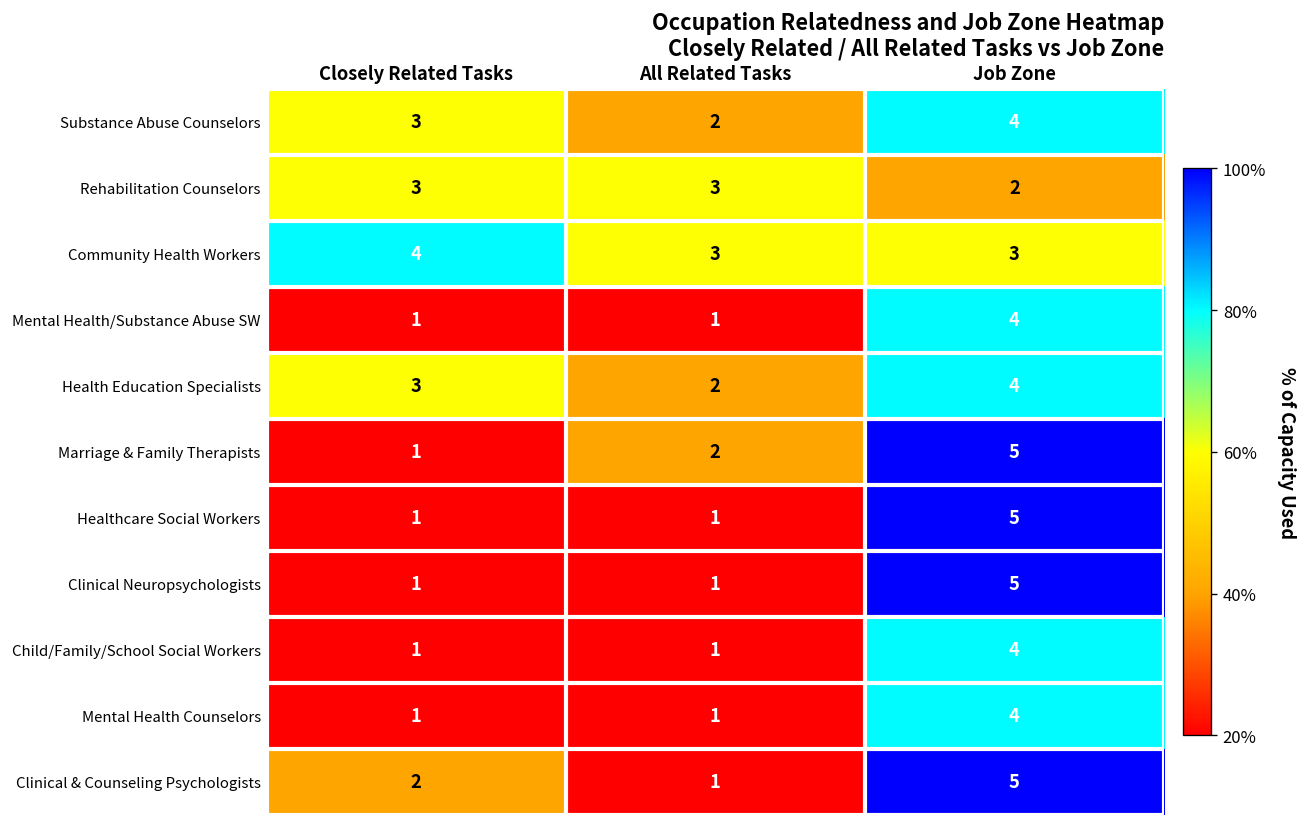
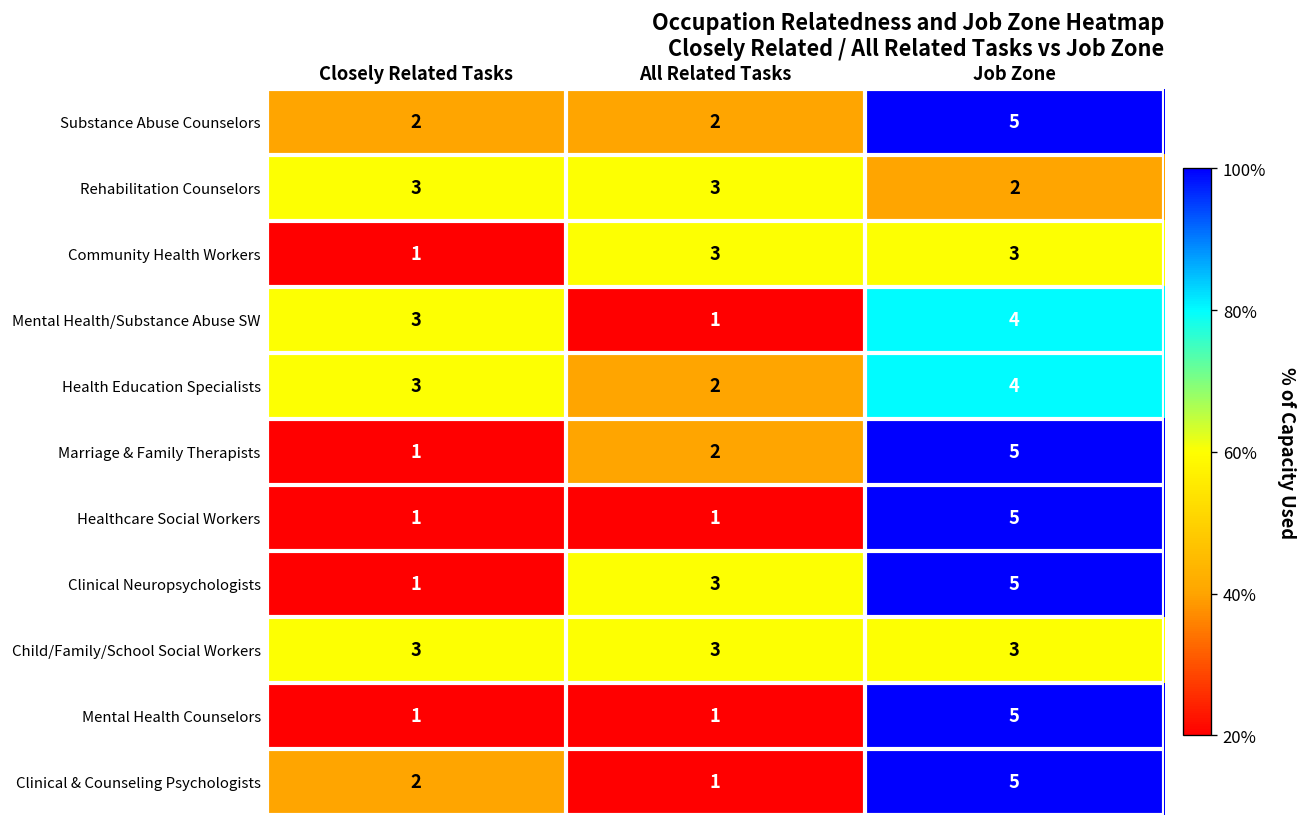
  {
    "Substance Abuse Counselors": {
-     "Closely Related Tasks": 3,
+     "Closely Related Tasks": 2,
      "All Related Tasks": 2,
-     "Job Zone": 4
+     "Job Zone": 5
    },
    "Rehabilitation Counselors": {
      "Closely Related Tasks": 3,
      "All Related Tasks": 3,
      "Job Zone": 2
    },
    "Community Health Workers": {
-     "Closely Related Tasks": 4,
+     "Closely Related Tasks": 1,
      "All Related Tasks": 3,
      "Job Zone": 3
    },
    "Mental Health/Substance Abuse SW": {
-     "Closely Related Tasks": 1,
+     "Closely Related Tasks": 3,
      "All Related Tasks": 1,
      "Job Zone": 4
    },
    "Health Education Specialists": {
      "Closely Related Tasks": 3,
      "All Related Tasks": 2,
      "Job Zone": 4
    },
    "Marriage & Family Therapists": {
      "Closely Related Tasks": 1,
      "All Related Tasks": 2,
      "Job Zone": 5
    },
    "Healthcare Social Workers": {
      "Closely Related Tasks": 1,
      "All Related Tasks": 1,
      "Job Zone": 5
    },
    "Clinical Neuropsychologists": {
      "Closely Related Tasks": 1,
-     "All Related Tasks": 1,
+     "All Related Tasks": 3,
      "Job Zone": 5
    },
    "Child/Family/School Social Workers": {
-     "Closely Related Tasks": 1,
-     "All Related Tasks": 1,
-     "Job Zone": 4
+     "Closely Related Tasks": 3,
+     "All Related Tasks": 3,
+     "Job Zone": 3
    },
    "Mental Health Counselors": {
      "Closely Related Tasks": 1,
      "All Related Tasks": 1,
-     "Job Zone": 4
+     "Job Zone": 5
    },
    "Clinical & Counseling Psychologists": {
      "Closely Related Tasks": 2,
      "All Related Tasks": 1,
      "Job Zone": 5
    }
  }
